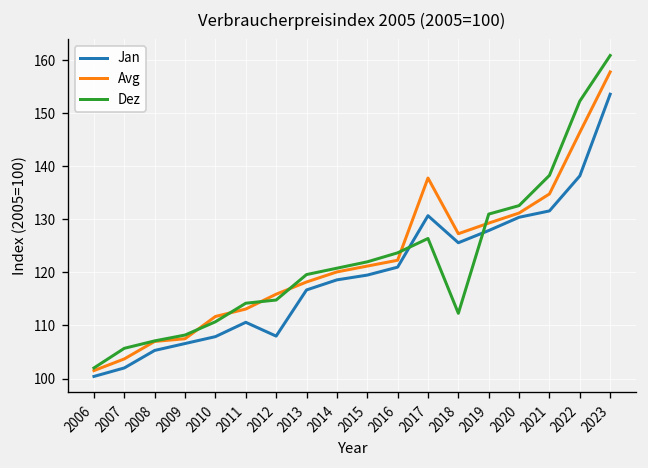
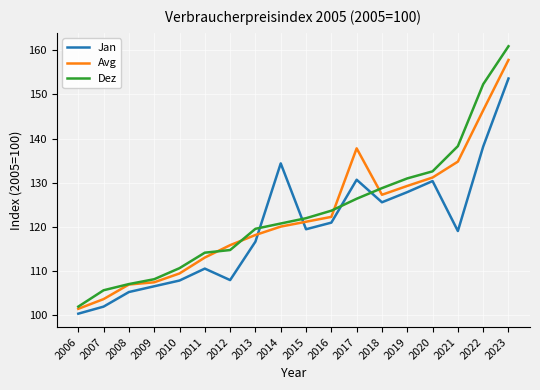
  {
    "Jan": {
      "2006": 100,
      "2007": 102,
      "2008": 105,
      "2009": 107,
      "2010": 108,
      "2011": 111,
      "2012": 108,
      "2013": 117,
-     "2014": 119,
+     "2014": 134,
      "2015": 120,
      "2016": 121,
      "2017": 131,
      "2018": 126,
      "2019": 128,
      "2020": 130,
-     "2021": 132,
+     "2021": 119,
      "2022": 138,
      "2023": 154
    },
    "Avg": {
      "2007": 104,
      "2009": 108,
-     "2010": 112,
+     "2010": 110,
      "2011": 113,
      "2012": 116,
      "2013": 118,
      "2014": 120,
      "2015": 121,
      "2016": 122,
      "2017": 138,
      "2018": 127,
      "2019": 129,
      "2020": 131,
      "2021": 135,
      "2022": 146,
      "2023": 158
    },
    "Dez": {
      "2007": 106,
      "2009": 108,
      "2010": 111,
      "2011": 114,
      "2012": 115,
      "2013": 120,
      "2014": 121,
      "2015": 122,
      "2016": 124,
      "2017": 126,
-     "2018": 112,
+     "2018": 129,
      "2019": 131,
      "2020": 133,
      "2021": 138,
      "2022": 152,
      "2023": 161
    }
  }
